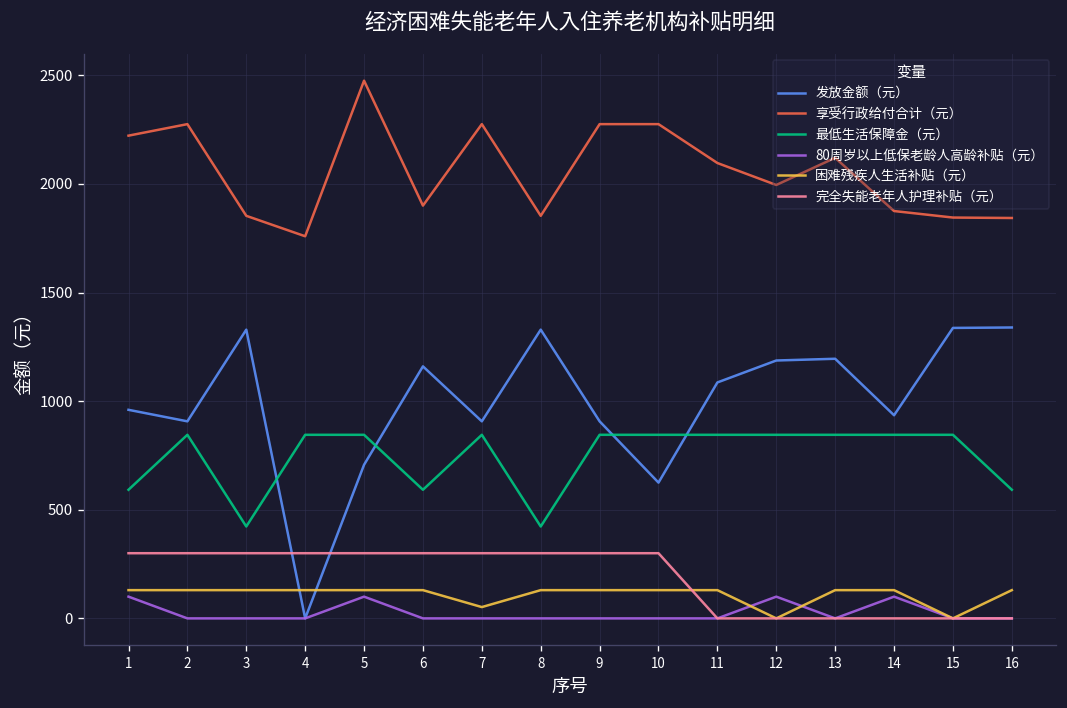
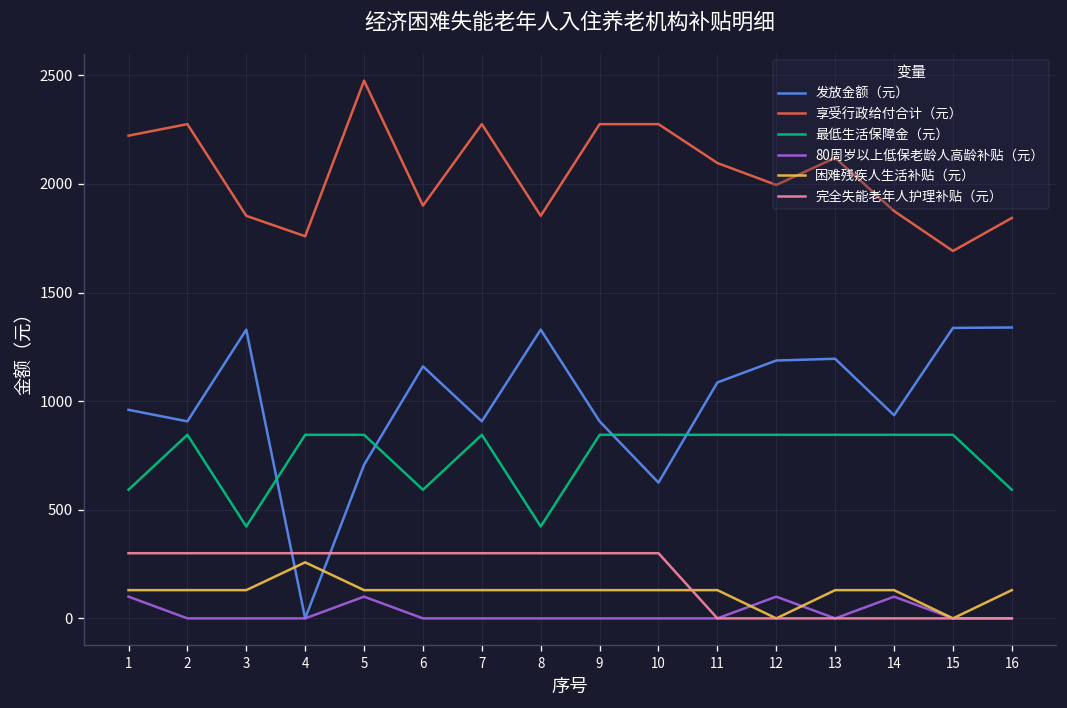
  {
    "发放金额（元）": {
      "1": 960,
      "2": 910,
      "3": 1330,
      "5": 710,
      "6": 1160,
      "7": 910,
      "8": 1330,
      "9": 910,
      "10": 630,
      "11": 1090,
      "12": 1190,
      "13": 1200,
      "14": 940,
      "15": 1340,
      "16": 1340
    },
    "享受行政给付合计（元）": {
      "1": 2220,
      "2": 2280,
      "3": 1850,
      "4": 1760,
      "5": 2480,
      "6": 1900,
      "7": 2280,
      "8": 1850,
      "9": 2280,
      "10": 2280,
      "11": 2100,
      "14": 1880,
-     "15": 1850,
+     "15": 1690,
      "16": 1840
    },
    "最低生活保障金（元）": {
      "1": 590,
      "2": 850,
      "3": 420,
      "4": 850,
      "5": 850,
      "6": 590,
      "7": 850,
      "8": 420,
      "9": 850,
      "10": 850,
      "11": 850,
      "12": 850,
      "13": 850,
      "14": 850,
      "15": 850,
      "16": 590
    },
    "80周岁以上低保老龄人高龄补贴（元）": {
      "1": 100,
      "2": 0,
      "3": 0,
      "5": 100,
      "6": 0,
      "7": 0,
      "8": 0,
      "9": 0,
      "10": 0,
      "12": 100,
      "14": 100
    },
    "困难残疾人生活补贴（元）": {
      "1": 130,
      "2": 130,
      "3": 130,
-     "4": 130,
+     "4": 260,
      "5": 130,
      "6": 130,
-     "7": 50,
+     "7": 130,
      "8": 130,
      "9": 130,
      "10": 130,
      "11": 130,
      "13": 130,
      "14": 130,
      "16": 130
    },
    "完全失能老年人护理补贴（元）": {
      "1": 300,
      "2": 300,
      "3": 300,
      "4": 300,
      "5": 300,
      "6": 300,
      "7": 300,
      "8": 300,
      "9": 300,
      "10": 300,
      "14": 0
    }
  }
